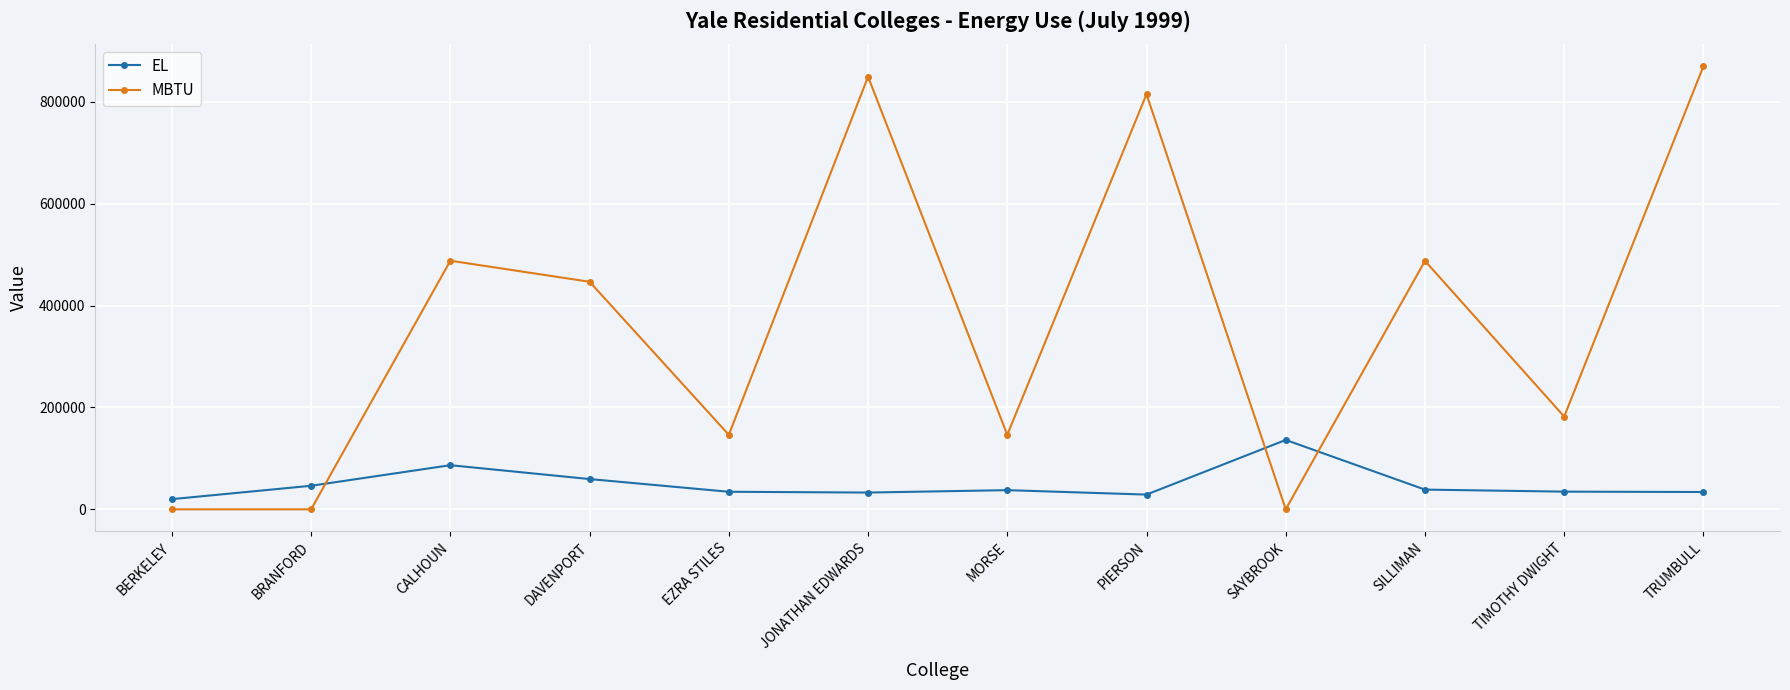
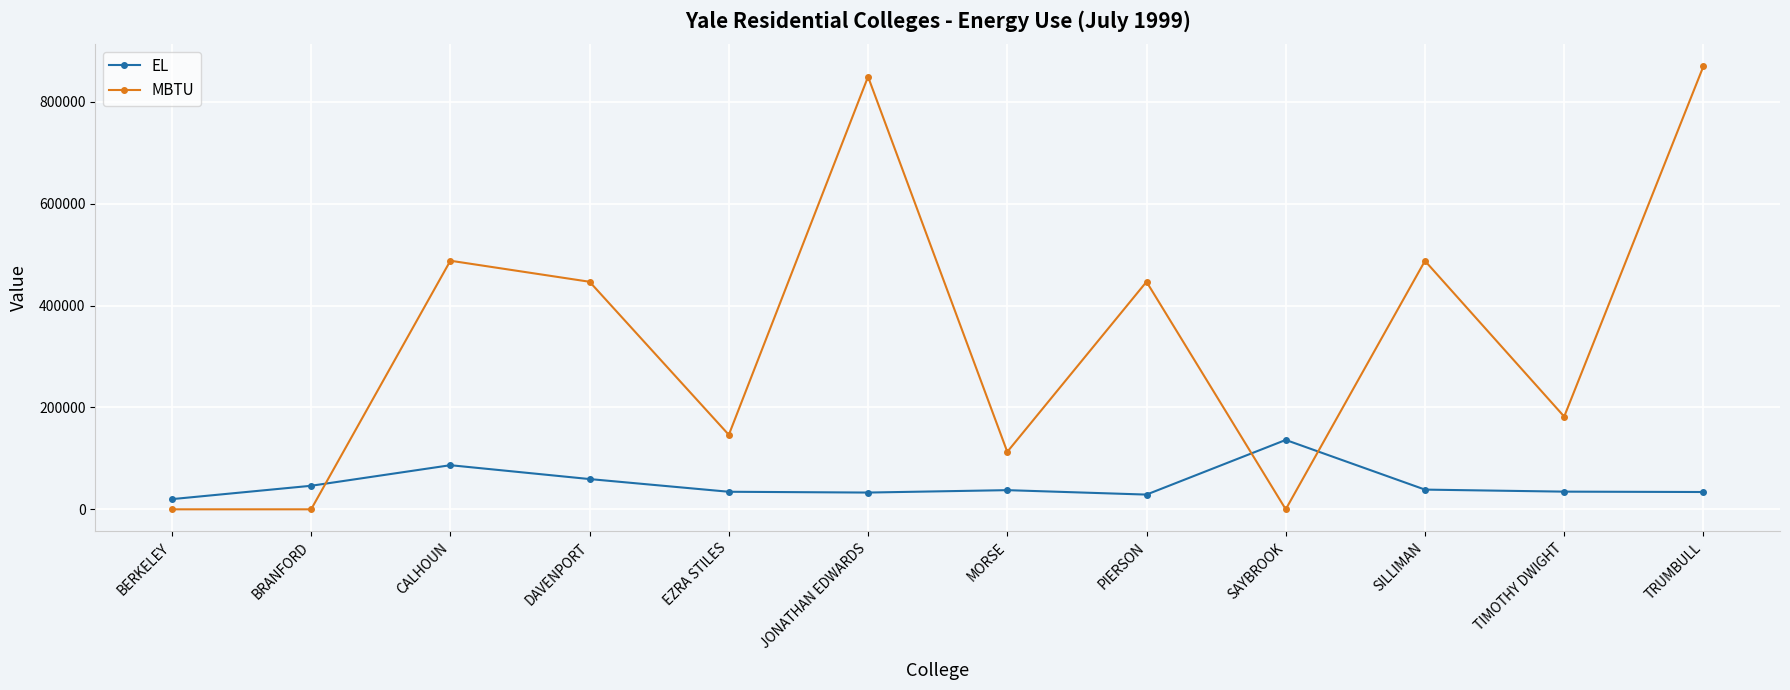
  {
    "EL": {
      "BERKELEY": 20000,
      "BRANFORD": 50000,
      "CALHOUN": 90000,
      "DAVENPORT": 60000,
      "EZRA STILES": 30000,
      "JONATHAN EDWARDS": 30000,
      "MORSE": 40000,
      "PIERSON": 30000,
      "SAYBROOK": 140000,
      "SILLIMAN": 40000,
      "TIMOTHY DWIGHT": 30000,
      "TRUMBULL": 30000
    },
    "MBTU": {
      "BERKELEY": 0,
      "BRANFORD": 0,
      "CALHOUN": 490000,
      "DAVENPORT": 450000,
      "EZRA STILES": 150000,
      "JONATHAN EDWARDS": 850000,
-     "MORSE": 150000,
-     "PIERSON": 810000,
+     "MORSE": 110000,
+     "PIERSON": 450000,
      "SAYBROOK": 0,
      "SILLIMAN": 490000,
      "TIMOTHY DWIGHT": 180000,
      "TRUMBULL": 870000
    }
  }
